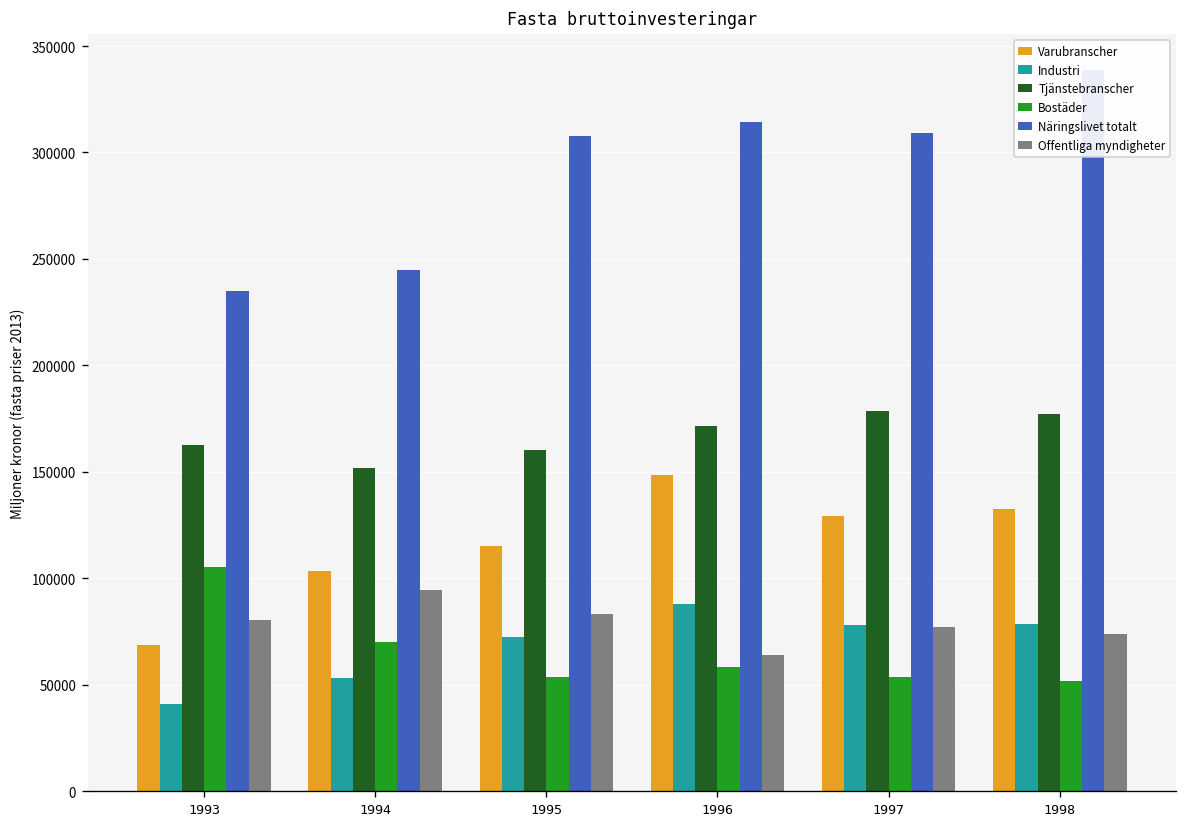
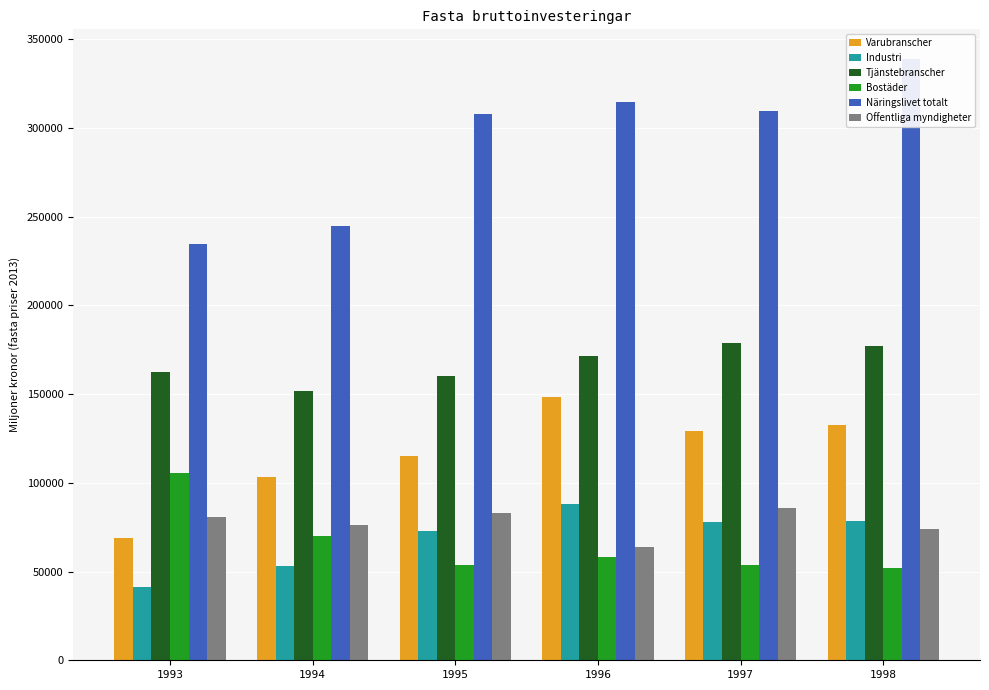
  {
    "Varubranscher": {
      "1993": 69000,
      "1994": 103000,
      "1995": 115000,
      "1996": 149000,
      "1997": 129000,
      "1998": 132000
    },
    "Industri": {
      "1993": 41000,
      "1994": 53000,
      "1995": 73000,
      "1996": 88000,
      "1997": 78000,
      "1998": 78000
    },
    "Tjänstebranscher": {
      "1993": 163000,
      "1994": 152000,
      "1995": 160000,
      "1996": 172000,
      "1997": 179000,
      "1998": 177000
    },
    "Bostäder": {
      "1993": 106000,
      "1994": 70000,
      "1995": 54000,
      "1996": 58000,
      "1997": 54000,
      "1998": 52000
    },
    "Näringslivet totalt": {
      "1993": 235000,
      "1994": 245000,
      "1995": 308000,
      "1996": 314000,
      "1997": 309000
    },
    "Offentliga myndigheter": {
      "1993": 81000,
-     "1994": 94000,
+     "1994": 76000,
      "1995": 83000,
      "1996": 64000,
-     "1997": 77000,
+     "1997": 86000,
      "1998": 74000
    }
  }
